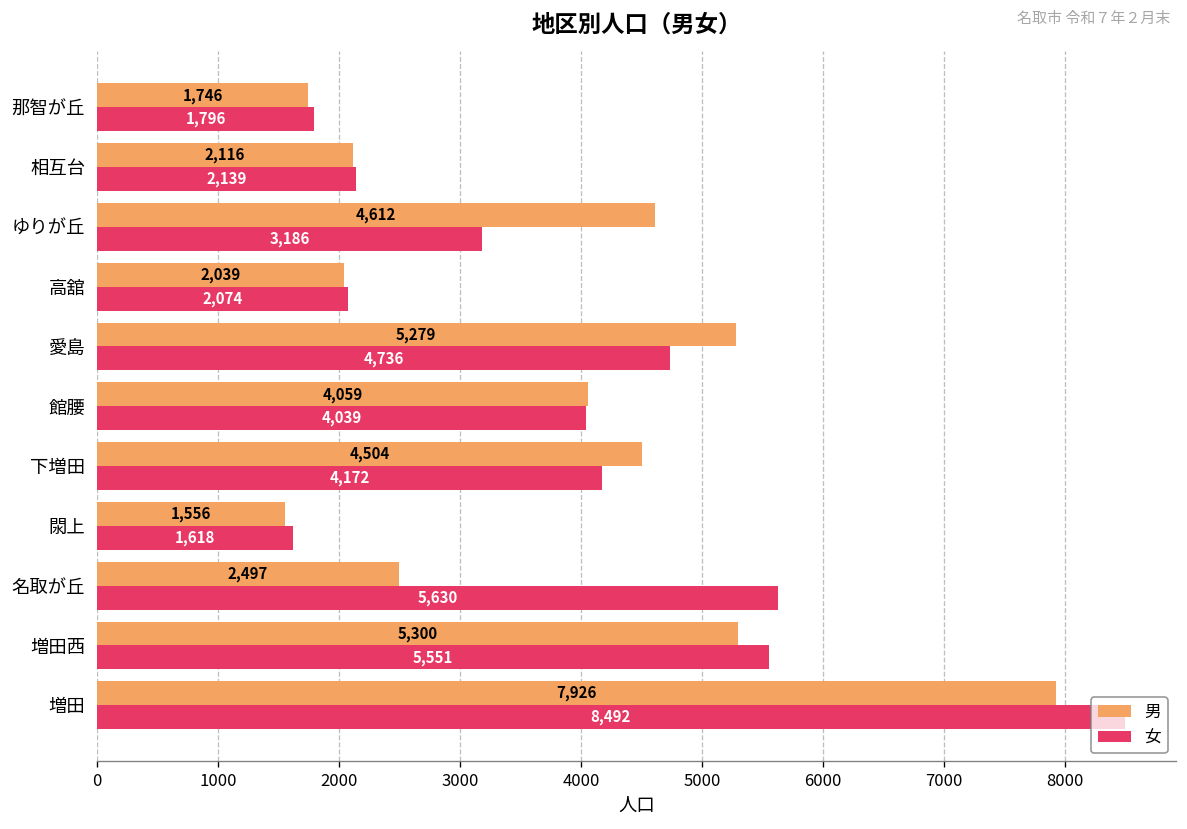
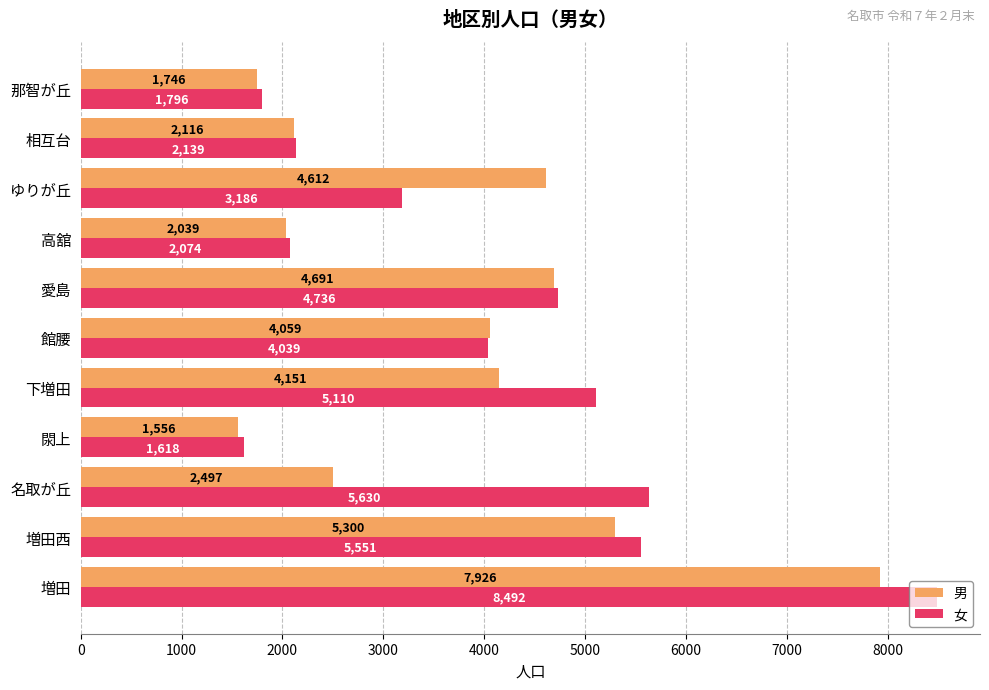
  {
    "男": {
      "那智が丘": "1,746",
      "相互台": "2,116",
      "ゆりが丘": "4,612",
      "高舘": "2,039",
-     "愛島": "5,279",
+     "愛島": "4,691",
      "館腰": "4,059",
-     "下増田": "4,504",
+     "下増田": "4,151",
      "閖上": "1,556",
      "名取が丘": "2,497",
      "増田西": "5,300",
      "増田": "7,926"
    },
    "女": {
      "那智が丘": "1,796",
      "相互台": "2,139",
      "ゆりが丘": "3,186",
      "高舘": "2,074",
      "愛島": "4,736",
      "館腰": "4,039",
-     "下増田": "4,172",
+     "下増田": "5,110",
      "閖上": "1,618",
      "名取が丘": "5,630",
      "増田西": "5,551"
    }
  }
